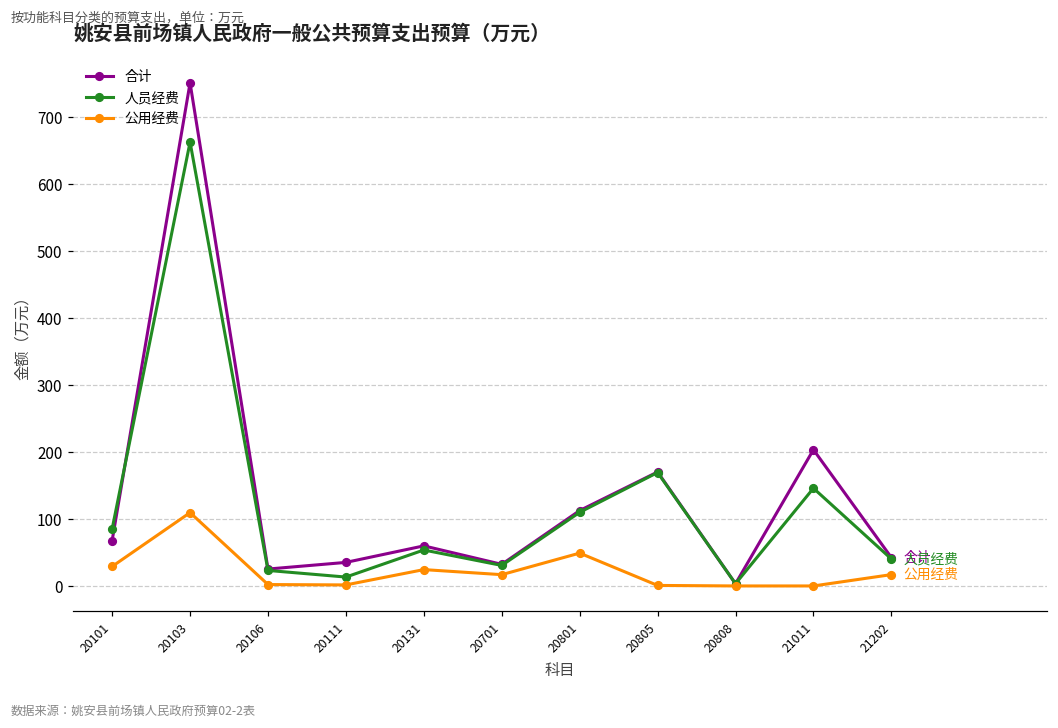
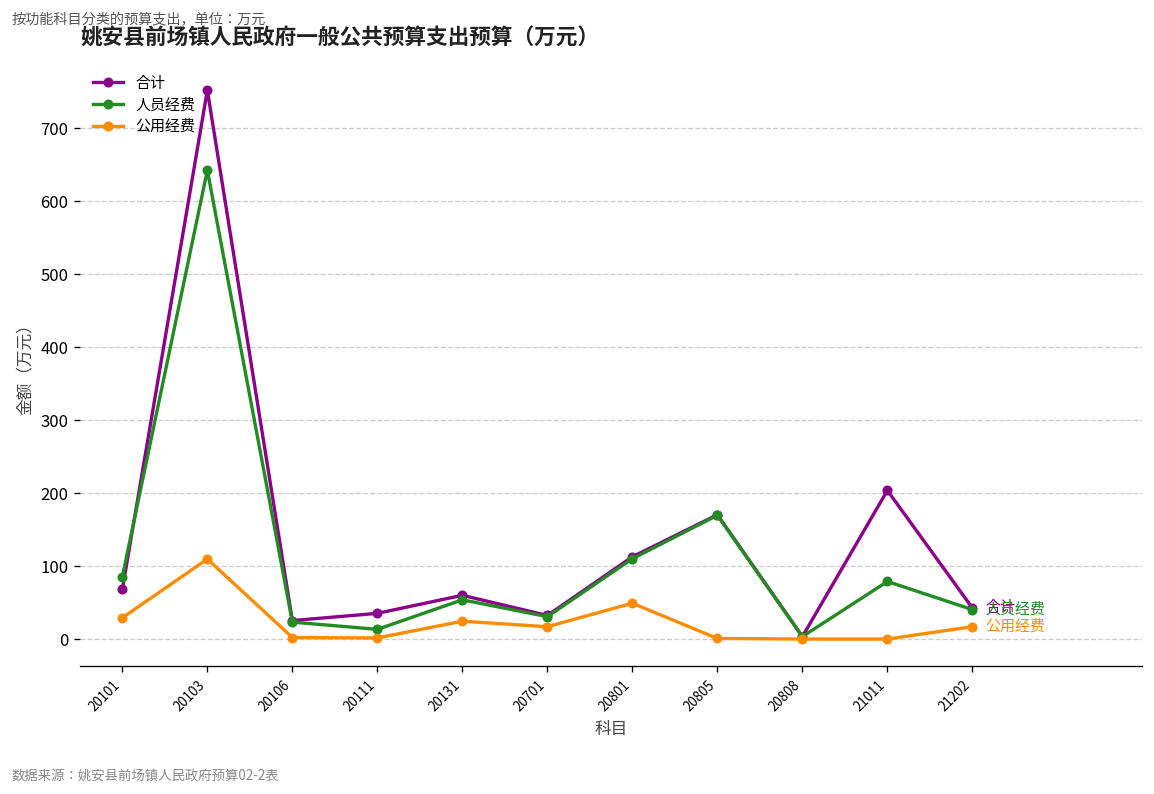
  {
    "合计": {
      "20101": 70,
      "20103": 750,
      "20111": 40,
      "20131": 60,
      "21011": 200
    },
    "人员经费": {
      "20101": 90,
-     "20103": 660,
+     "20103": 640,
      "20111": 10,
      "20131": 50,
-     "21011": 150
+     "21011": 80
    },
    "公用经费": {
      "20101": 30,
      "20103": 110,
      "20106": 0,
      "20111": 0,
      "20131": 20,
      "20701": 20,
      "20801": 50,
      "20805": 0,
      "21011": 0,
      "21202": 20
    }
  }
